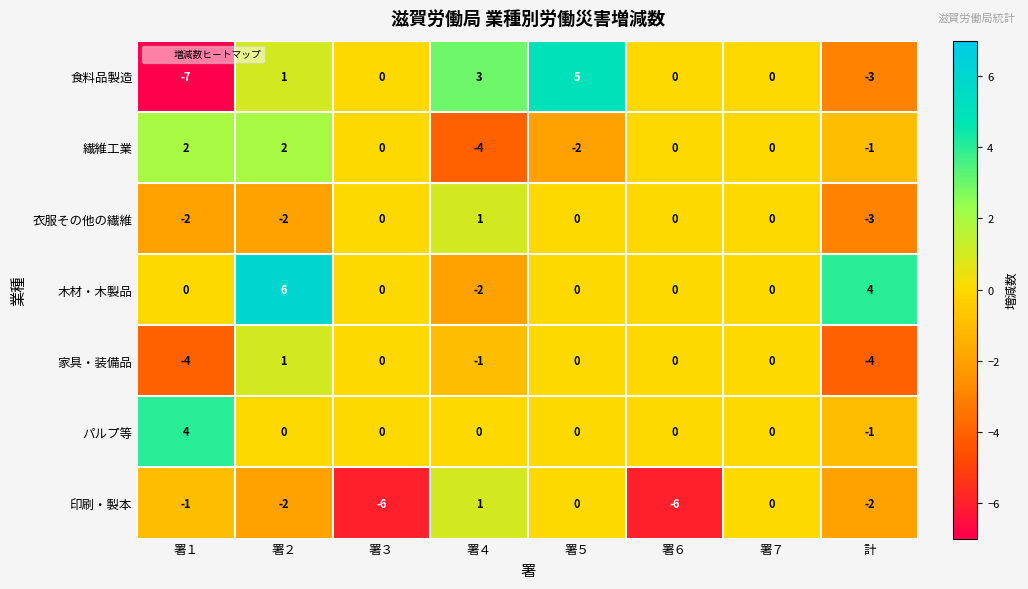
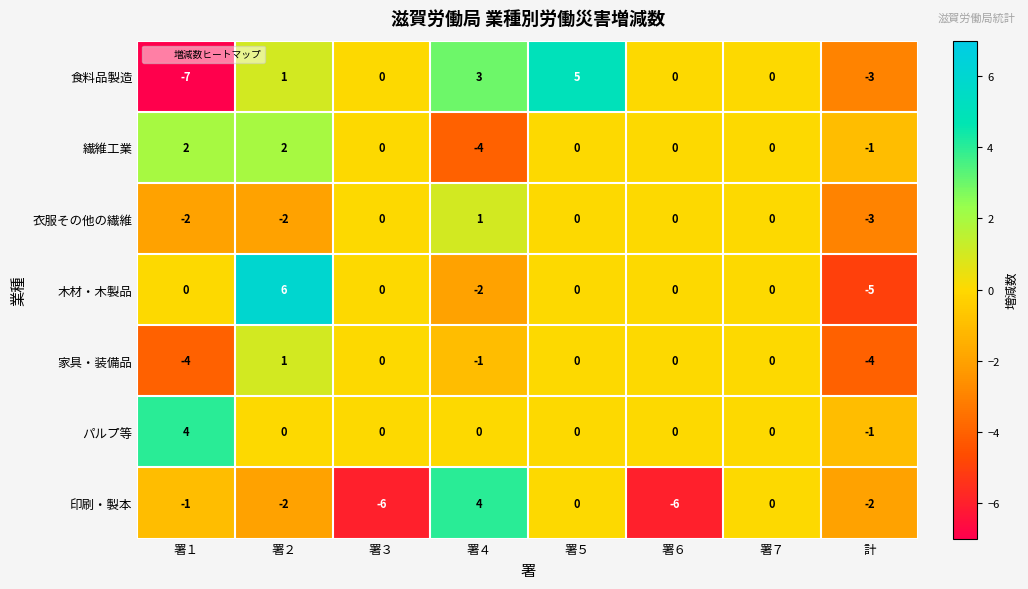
  {
    "食料品製造": {
      "署１": -7,
      "署２": 1,
      "署３": 0,
      "署４": 3,
      "署５": 5,
      "署６": 0,
      "署７": 0,
      "計": -3
    },
    "繊維工業": {
      "署１": 2,
      "署２": 2,
      "署３": 0,
      "署４": -4,
-     "署５": -2,
+     "署５": 0,
      "署６": 0,
      "署７": 0,
      "計": -1
    },
    "衣服その他の繊維": {
      "署１": -2,
      "署２": -2,
      "署３": 0,
      "署４": 1,
      "署５": 0,
      "署６": 0,
      "署７": 0,
      "計": -3
    },
    "木材・木製品": {
      "署１": 0,
      "署２": 6,
      "署３": 0,
      "署４": -2,
      "署５": 0,
      "署６": 0,
      "署７": 0,
-     "計": 4
+     "計": -5
    },
    "家具・装備品": {
      "署１": -4,
      "署２": 1,
      "署３": 0,
      "署４": -1,
      "署５": 0,
      "署６": 0,
      "署７": 0,
      "計": -4
    },
    "パルプ等": {
      "署１": 4,
      "署２": 0,
      "署３": 0,
      "署４": 0,
      "署５": 0,
      "署６": 0,
      "署７": 0,
      "計": -1
    },
    "印刷・製本": {
      "署１": -1,
      "署２": -2,
      "署３": -6,
-     "署４": 1,
+     "署４": 4,
      "署５": 0,
      "署６": -6,
      "署７": 0,
      "計": -2
    }
  }
